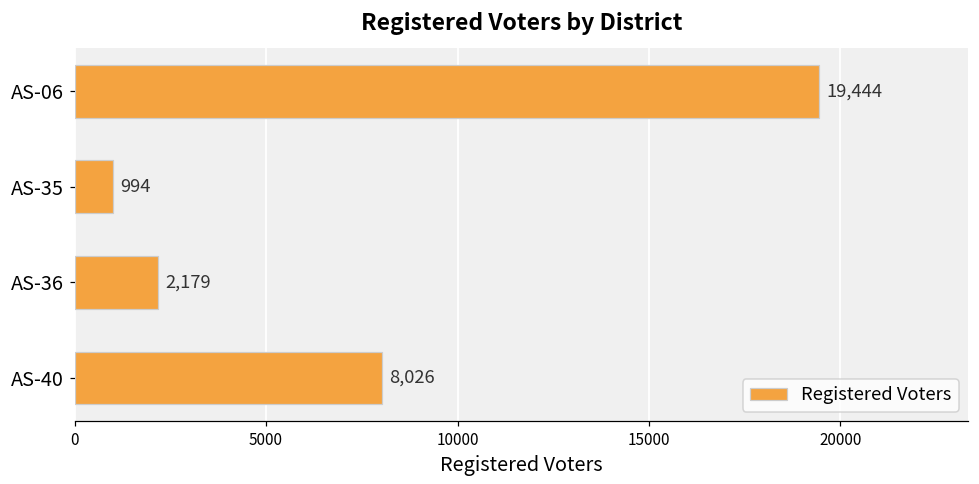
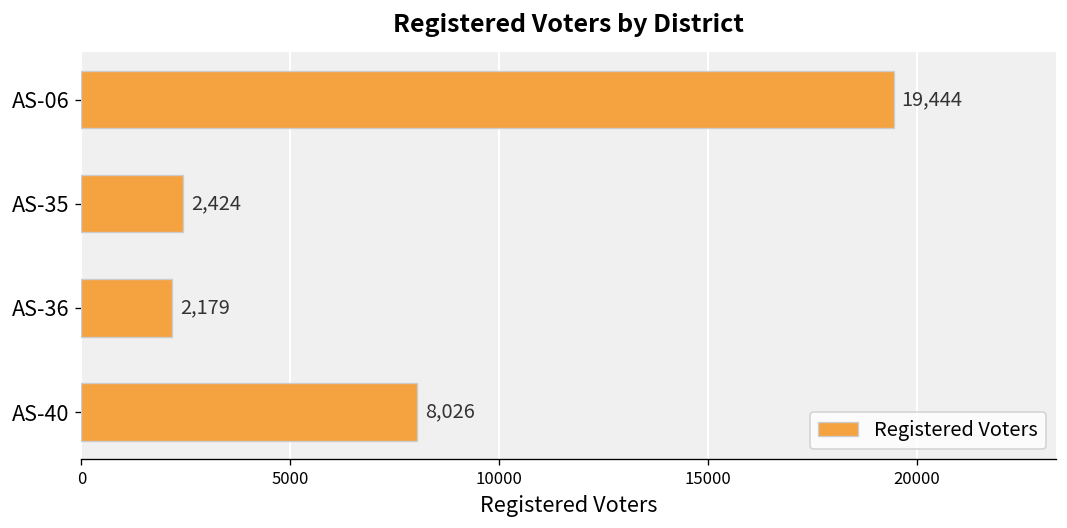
  {
    "AS-06": "19,444",
-   "AS-35": "994",
+   "AS-35": "2,424",
    "AS-36": "2,179",
    "AS-40": "8,026"
  }
